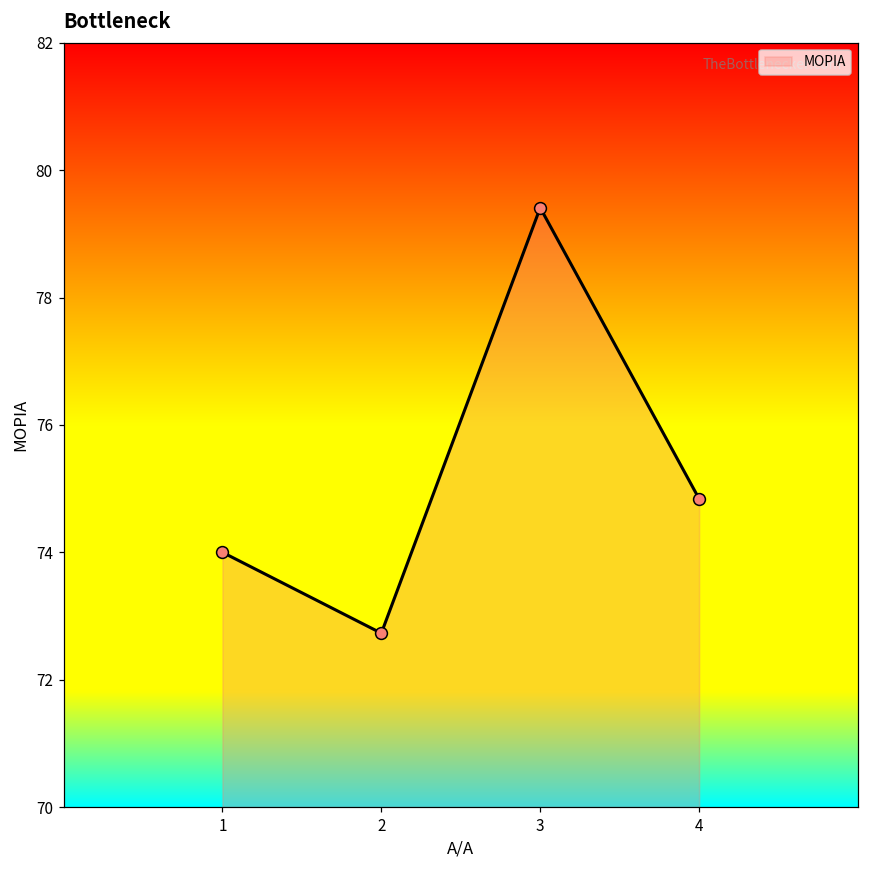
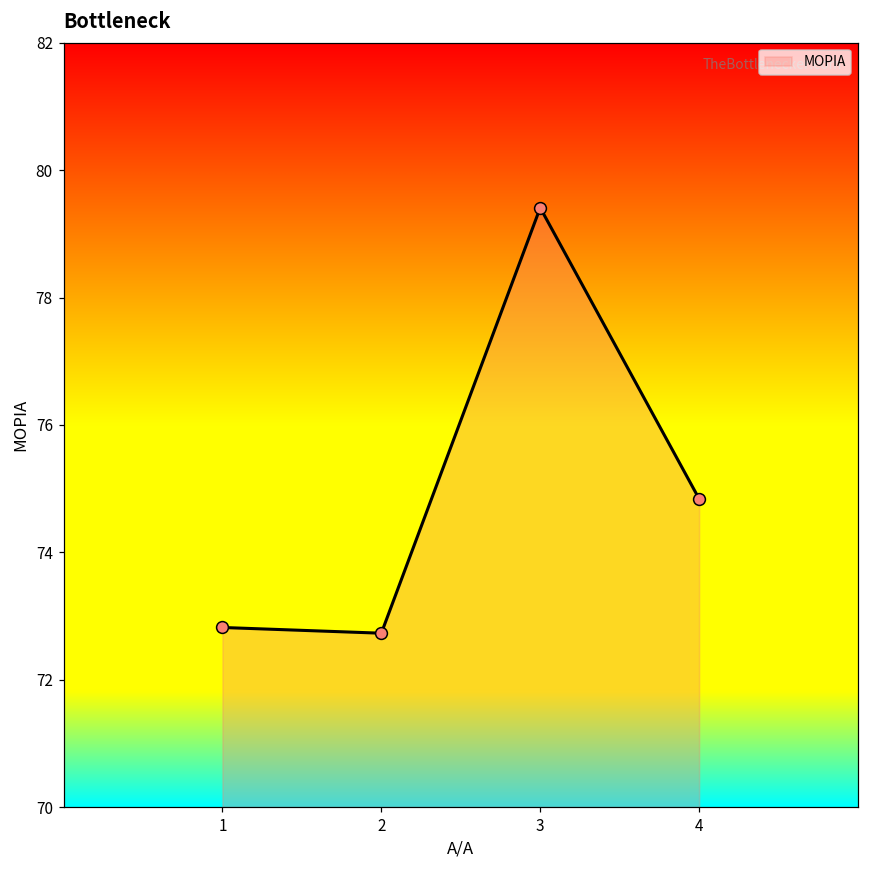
  {
-   "1": 74.0,
+   "1": 72.8,
    "2": 72.7,
    "3": 79.4,
    "4": 74.8
  }
